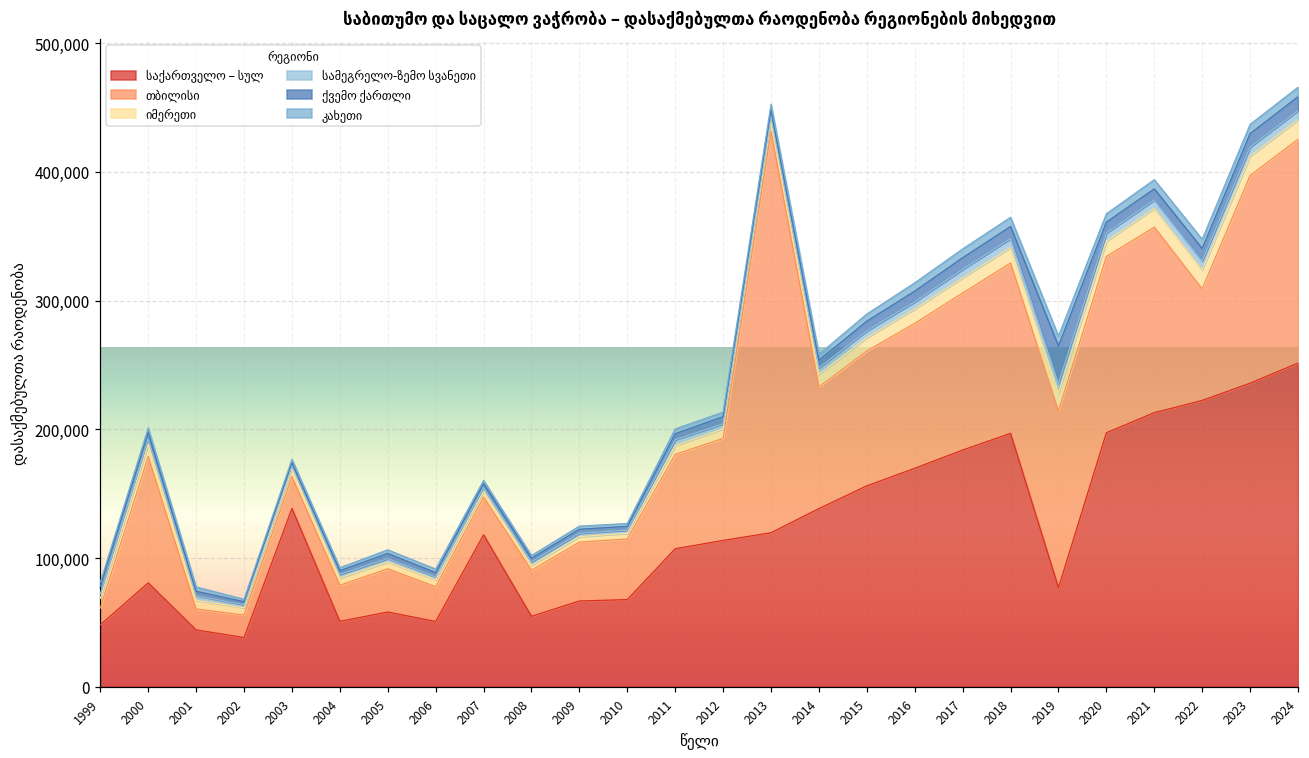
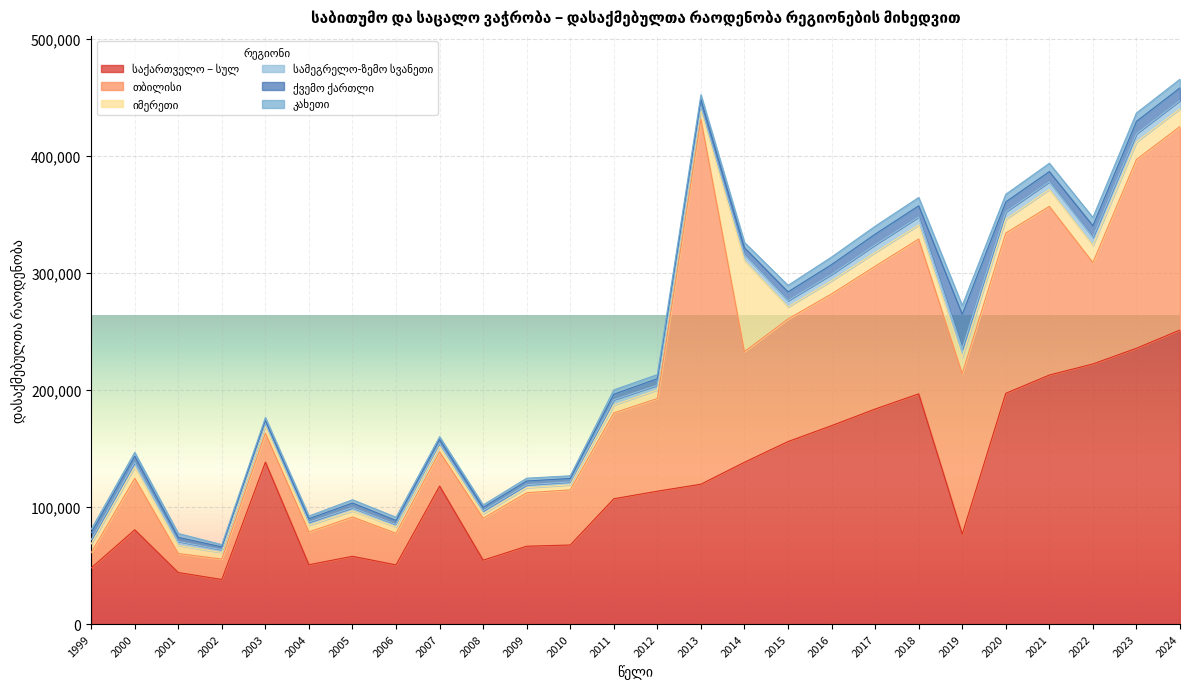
  {
    "საქართველო – სულ": {
      "1999": "48,000",
      "2000": "81,000",
      "2001": "44,000",
      "2002": "38,000",
      "2003": "139,000",
      "2004": "51,000",
      "2005": "58,000",
      "2006": "51,000",
      "2007": "118,000",
      "2008": "55,000",
      "2009": "67,000",
      "2010": "68,000",
      "2011": "107,000",
      "2012": "114,000",
      "2013": "120,000",
      "2014": "138,000",
      "2015": "156,000",
      "2016": "170,000",
      "2017": "184,000",
      "2018": "197,000",
      "2019": "77,000",
      "2020": "197,000",
      "2021": "213,000",
      "2022": "222,000",
      "2023": "236,000",
      "2024": "251,000"
    },
    "თბილისი": {
      "1999": "13,000",
-     "2000": "98,000",
+     "2000": "44,000",
      "2001": "16,000",
      "2002": "17,000",
      "2003": "25,000",
      "2004": "28,000",
      "2005": "34,000",
      "2006": "27,000",
      "2007": "29,000",
      "2008": "36,000",
      "2009": "46,000",
      "2010": "47,000",
      "2011": "73,000",
      "2012": "79,000",
      "2013": "312,000",
      "2014": "95,000",
      "2015": "105,000",
      "2016": "113,000",
      "2017": "122,000",
      "2018": "132,000",
      "2019": "137,000",
      "2020": "137,000",
      "2021": "144,000",
      "2022": "87,000",
      "2023": "161,000",
      "2024": "174,000"
    },
    "იმერეთი": {
      "1999": "7,000",
      "2000": "10,000",
      "2001": "7,000",
      "2002": "6,000",
      "2003": "6,000",
      "2004": "6,000",
      "2005": "5,000",
      "2007": "5,000",
      "2008": "4,000",
      "2009": "4,000",
      "2010": "4,000",
      "2011": "7,000",
      "2012": "7,000",
      "2013": "8,000",
-     "2014": "10,000",
+     "2014": "78,000",
      "2015": "10,000",
      "2016": "11,000",
      "2017": "12,000",
      "2018": "12,000",
      "2019": "14,000",
      "2020": "12,000",
      "2021": "14,000",
      "2022": "15,000",
      "2023": "15,000",
      "2024": "15,000"
    },
    "ქვემო ქართლი": {
      "1999": "6,000",
      "2000": "5,000",
      "2001": "3,000",
      "2003": "3,000",
      "2004": "3,000",
      "2005": "4,000",
      "2006": "3,000",
      "2007": "3,000",
      "2009": "3,000",
      "2010": "3,000",
      "2011": "5,000",
      "2012": "6,000",
      "2013": "6,000",
      "2014": "6,000",
      "2015": "8,000",
      "2016": "8,000",
      "2017": "9,000",
      "2018": "10,000",
      "2019": "29,000",
      "2020": "9,000",
      "2021": "9,000",
      "2022": "10,000",
      "2023": "11,000",
      "2024": "11,000"
    }
  }
